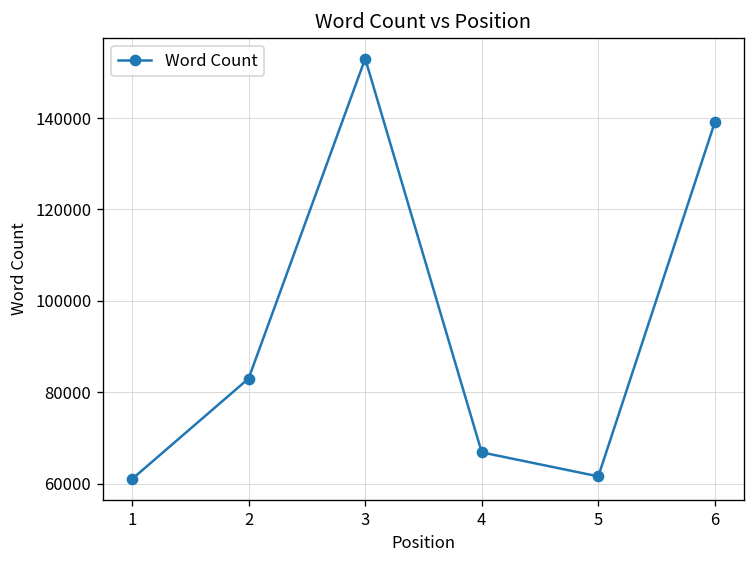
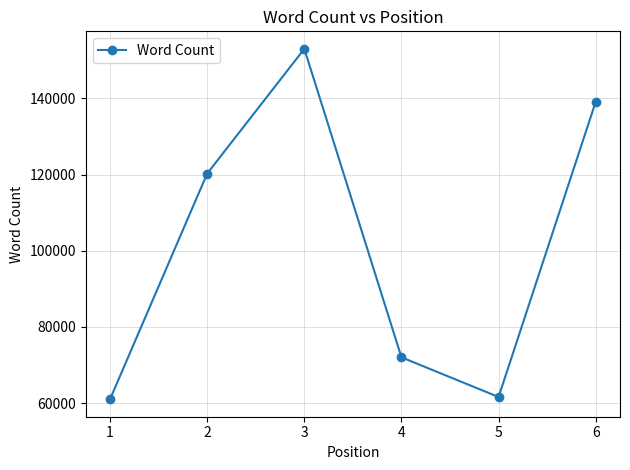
  {
    "1": 61000,
-   "2": 83000,
+   "2": 120000,
    "3": 153000,
-   "4": 67000,
+   "4": 72000,
    "5": 62000,
    "6": 139000
  }
